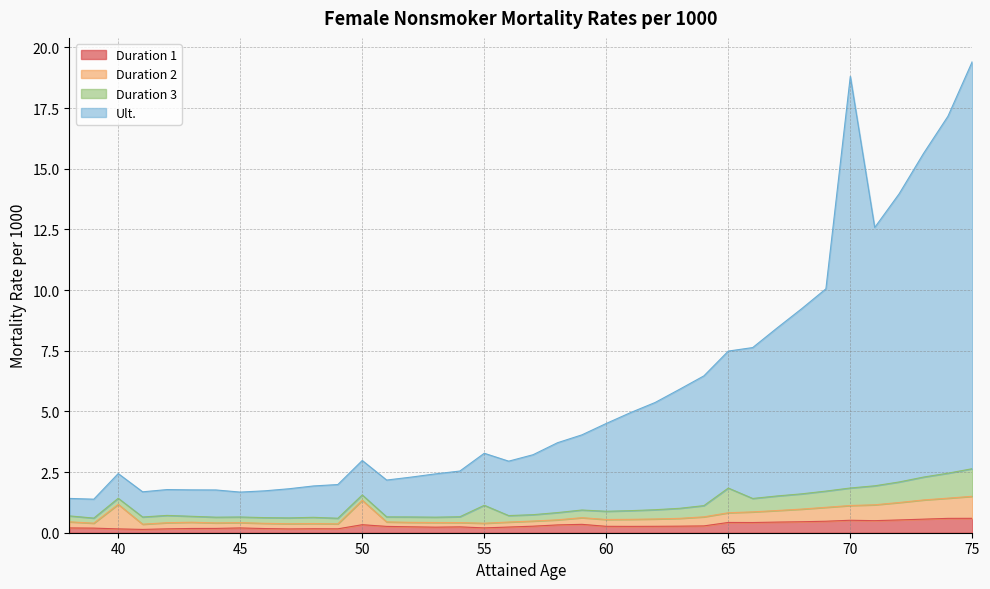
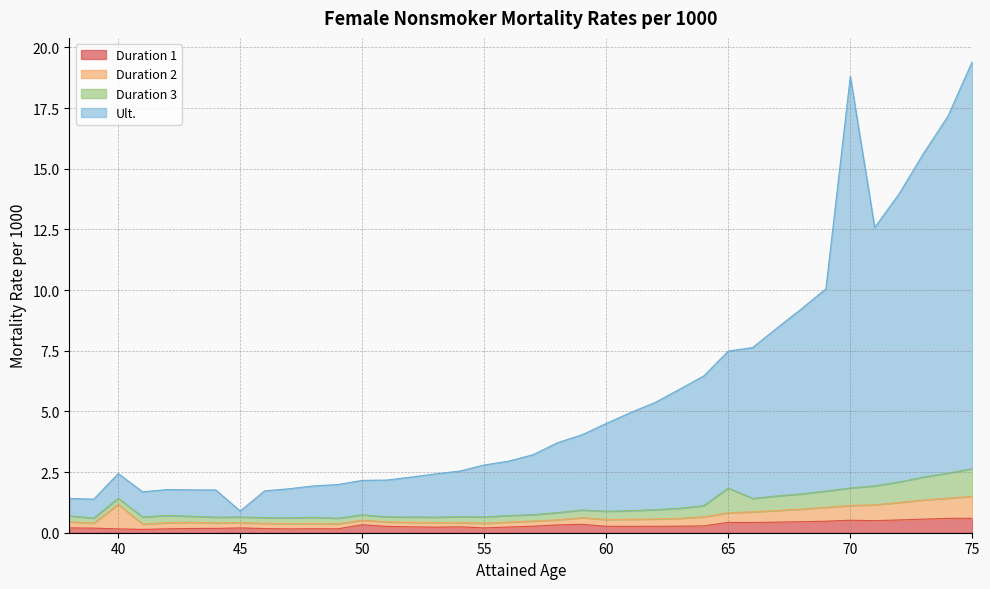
  {
    "Duration 1": {
      "40": 0.2,
      "45": 0.2,
      "50": 0.3,
      "55": 0.2,
      "60": 0.3,
      "65": 0.4,
      "70": 0.5,
      "75": 0.6
    },
    "Duration 2": {
      "40": 1.0,
      "45": 0.2,
-     "50": 1.0,
+     "50": 0.2,
      "55": 0.2,
      "60": 0.3,
      "65": 0.4,
      "70": 0.6,
      "75": 0.9
    },
    "Duration 3": {
      "40": 0.3,
      "45": 0.2,
      "50": 0.2,
-     "55": 0.7,
+     "55": 0.3,
      "60": 0.3,
      "65": 1.0,
      "70": 0.7,
      "75": 1.1
    },
    "Ult.": {
      "40": 1.0,
-     "45": 1.0,
+     "45": 0.2,
      "50": 1.4,
      "55": 2.1,
      "60": 3.6,
      "65": 5.6,
      "70": 17.0,
      "75": 16.8
    }
  }
